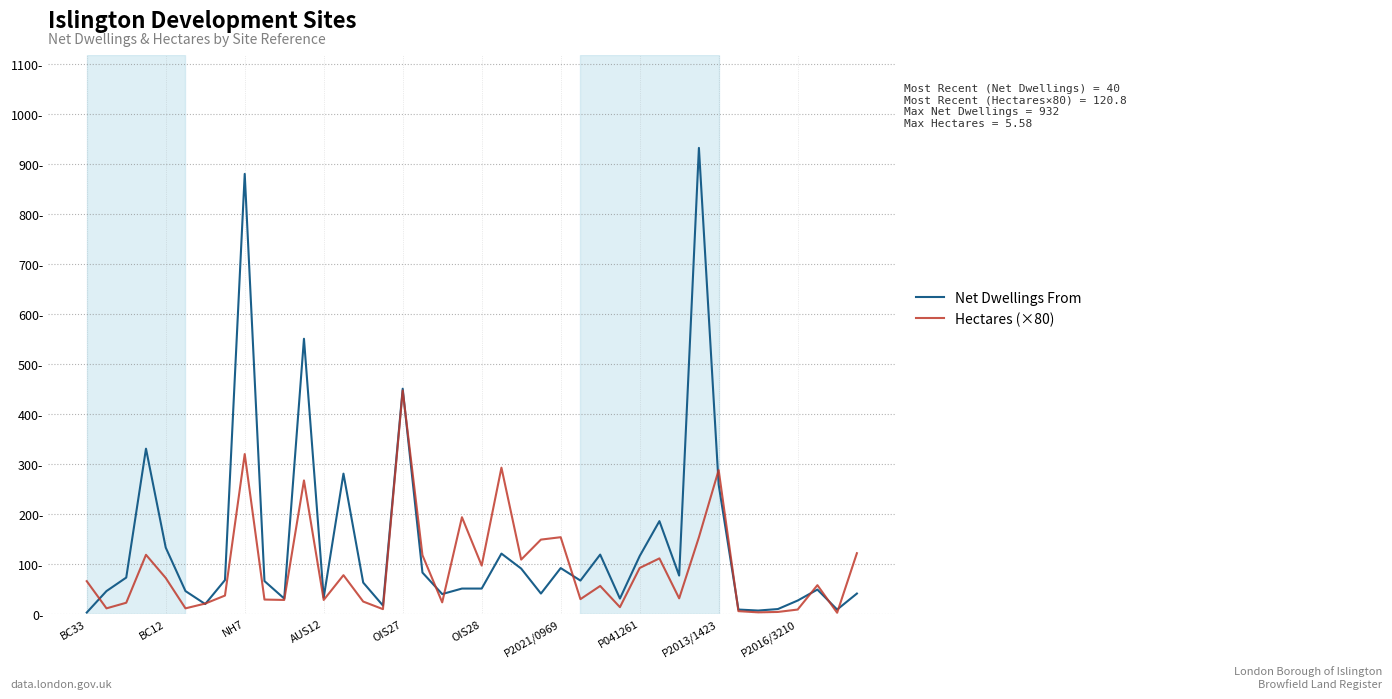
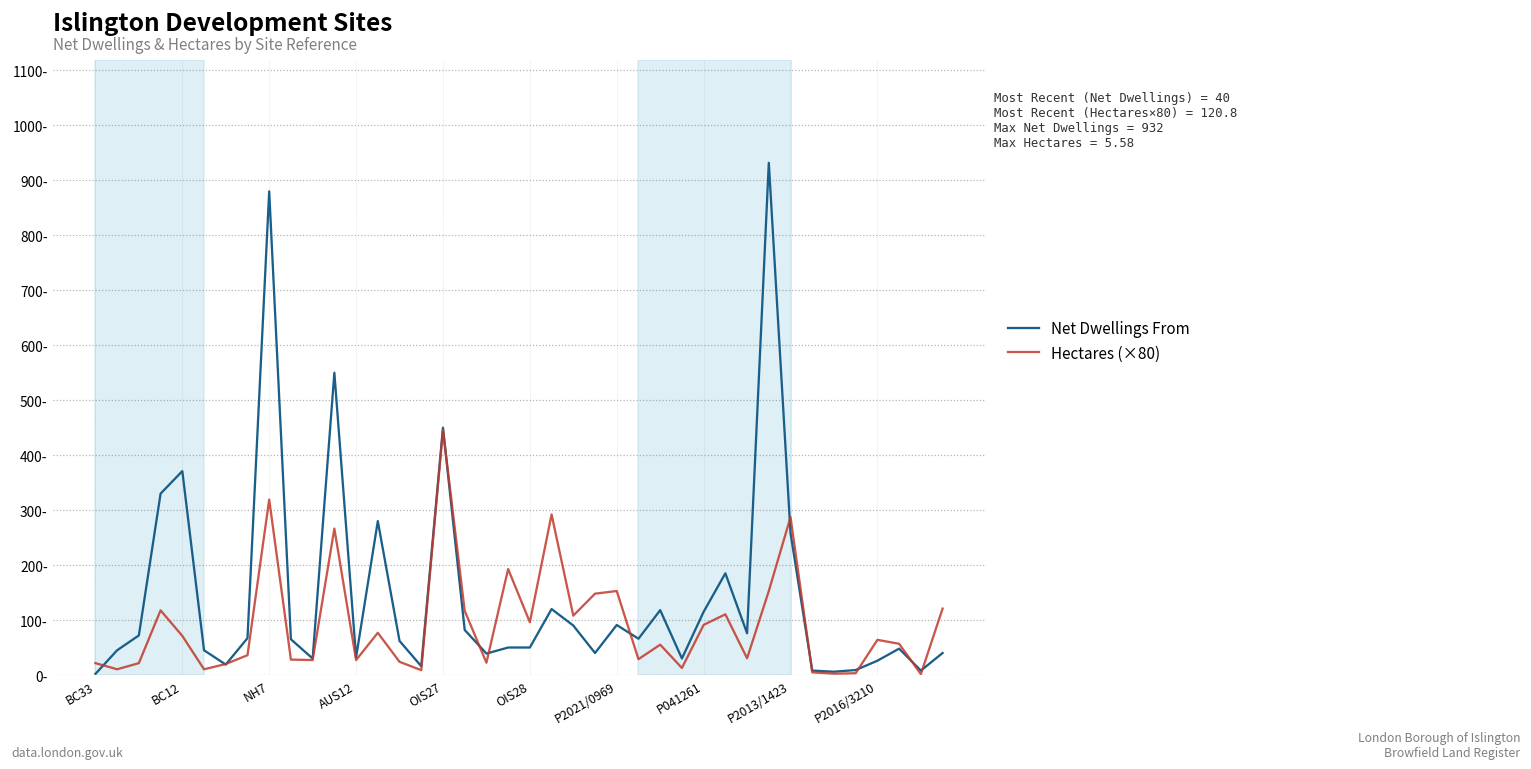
  {
    "Net Dwellings From": {
      "BC33": "0-",
-     "BC12": "130-",
+     "BC12": "370-",
      "NH7": "880-",
      "OIS28": "50-",
      "P2021/0969": "90-",
      "P041261": "120-",
      "P2013/1423": "260-",
      "P2016/3210": "30-"
    },
    "Hectares (×80)": {
-     "BC33": "60-",
+     "BC33": "20-",
      "BC12": "70-",
      "NH7": "320-",
      "OIS28": "100-",
      "P2021/0969": "150-",
      "P041261": "90-",
      "P2013/1423": "290-",
-     "P2016/3210": "10-"
+     "P2016/3210": "60-"
    }
  }
